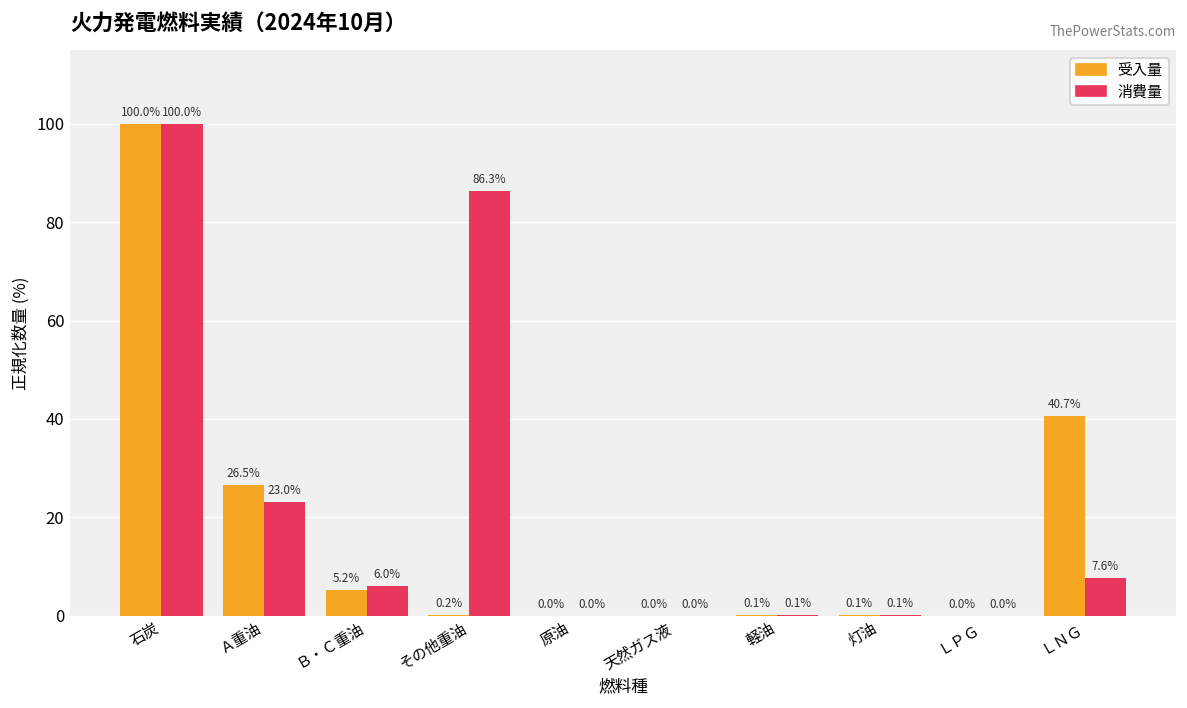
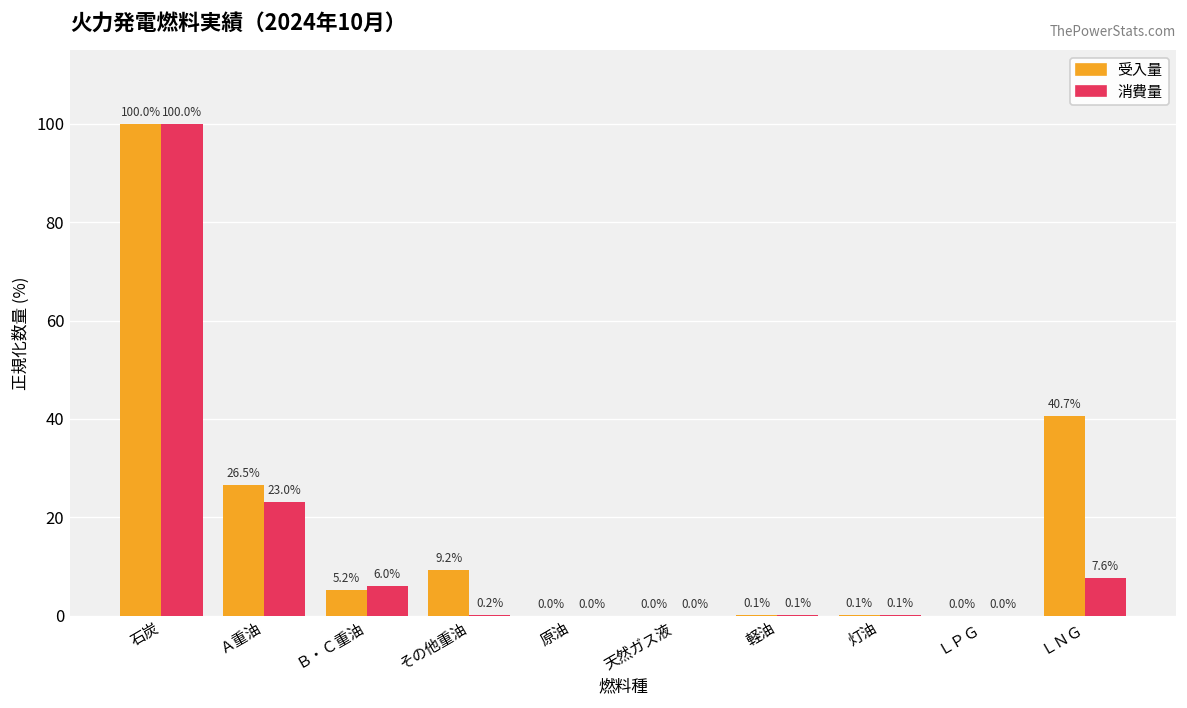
  {
    "受入量": {
      "石炭": "100.0%",
      "Ａ重油": "26.5%",
      "Ｂ・Ｃ重油": "5.2%",
-     "その他重油": "0.2%",
+     "その他重油": "9.2%",
      "原油": "0.0%",
      "天然ガス液": "0.0%",
      "軽油": "0.1%",
      "灯油": "0.1%",
      "ＬＰＧ": "0.0%",
      "ＬＮＧ": "40.7%"
    },
    "消費量": {
      "石炭": "100.0%",
      "Ａ重油": "23.0%",
      "Ｂ・Ｃ重油": "6.0%",
-     "その他重油": "86.3%",
+     "その他重油": "0.2%",
      "原油": "0.0%",
      "天然ガス液": "0.0%",
      "軽油": "0.1%",
      "灯油": "0.1%",
      "ＬＰＧ": "0.0%",
      "ＬＮＧ": "7.6%"
    }
  }
